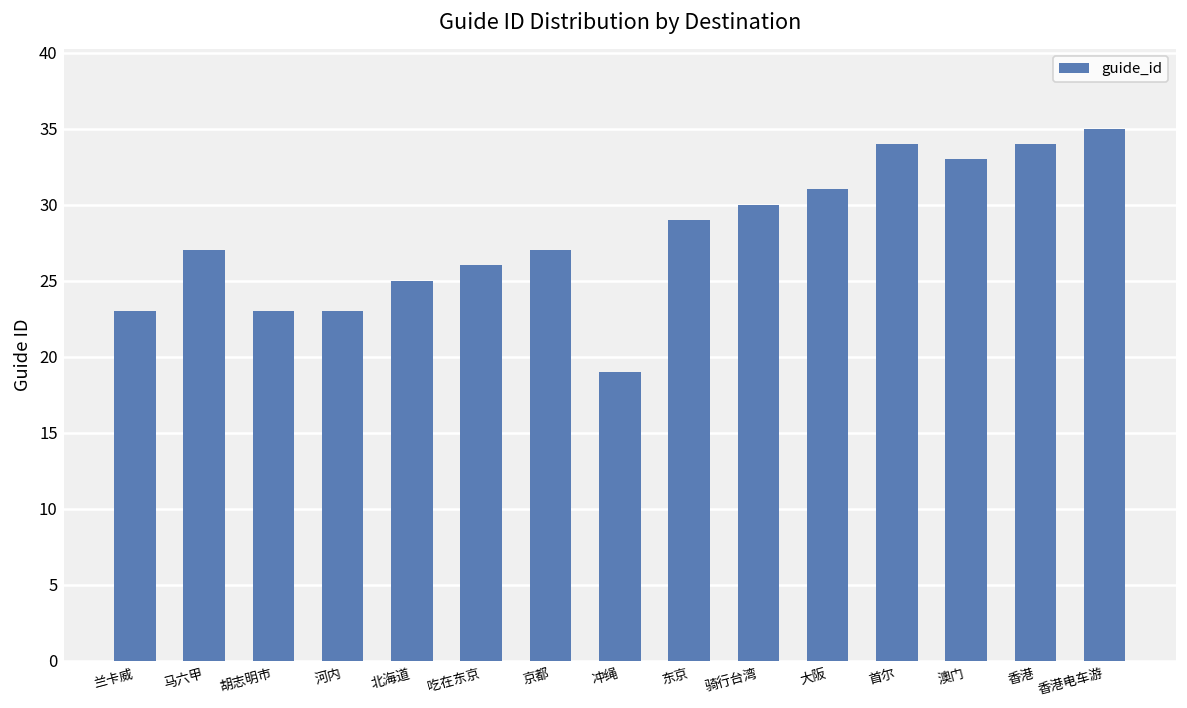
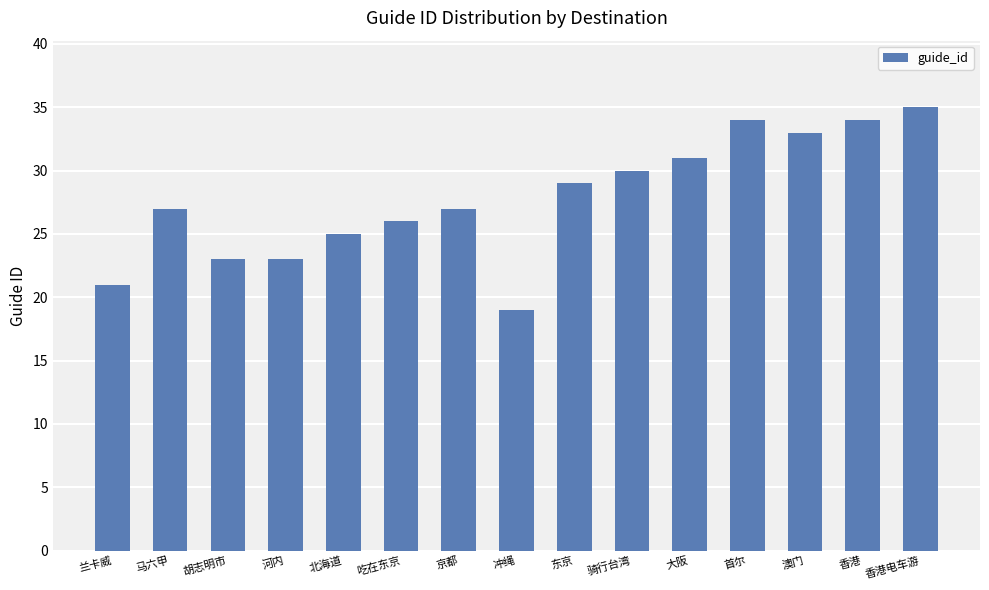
  {
-   "兰卡威": 23,
+   "兰卡威": 21,
    "马六甲": 27,
    "胡志明市": 23,
    "河内": 23,
    "北海道": 25,
    "吃在东京": 26,
    "京都": 27,
    "冲绳": 19,
    "东京": 29,
    "骑行台湾": 30,
    "大阪": 31,
    "首尔": 34,
    "澳门": 33,
    "香港": 34,
    "香港电车游": 35
  }
